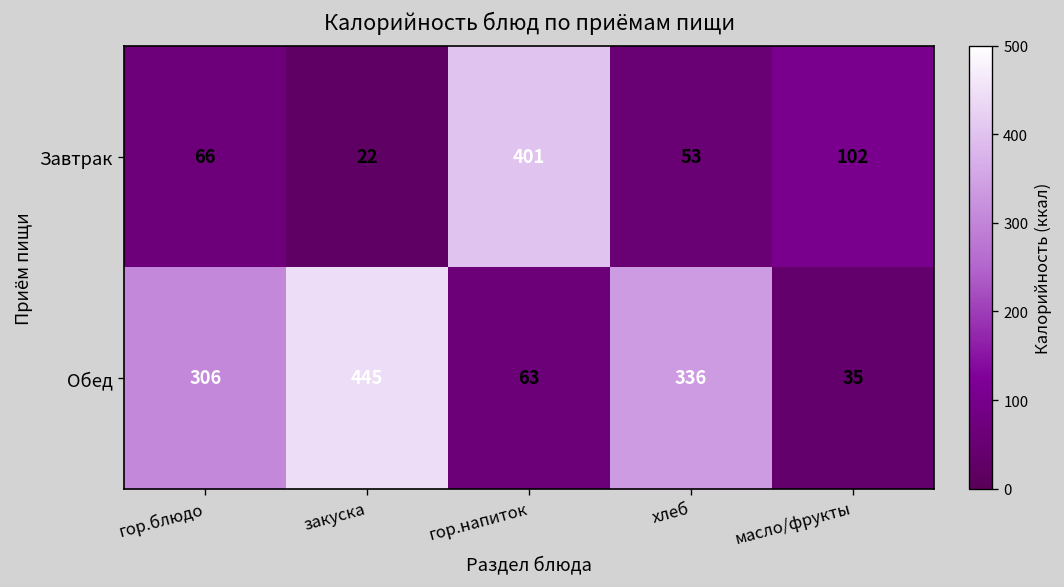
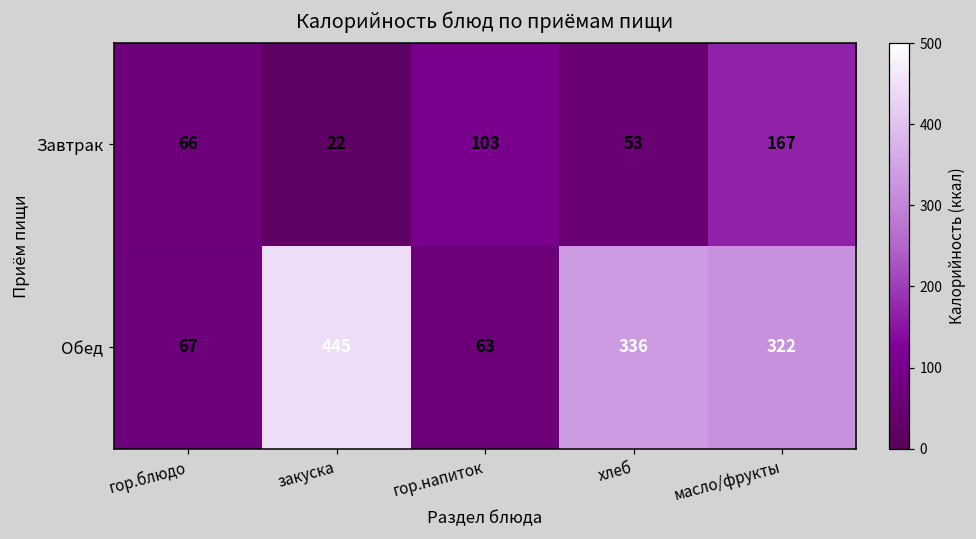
  {
    "Завтрак": {
      "гор.блюдо": 66,
      "закуска": 22,
-     "гор.напиток": 401,
+     "гор.напиток": 103,
      "хлеб": 53,
-     "масло/фрукты": 102
+     "масло/фрукты": 167
    },
    "Обед": {
-     "гор.блюдо": 306,
+     "гор.блюдо": 67,
      "гор.напиток": 63,
      "хлеб": 336,
-     "масло/фрукты": 35
+     "масло/фрукты": 322
    }
  }
